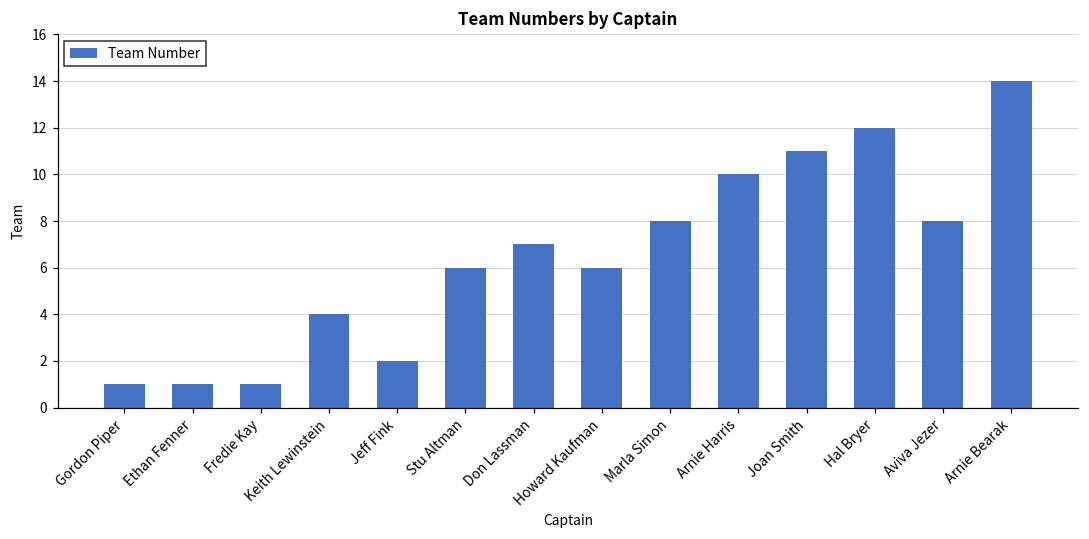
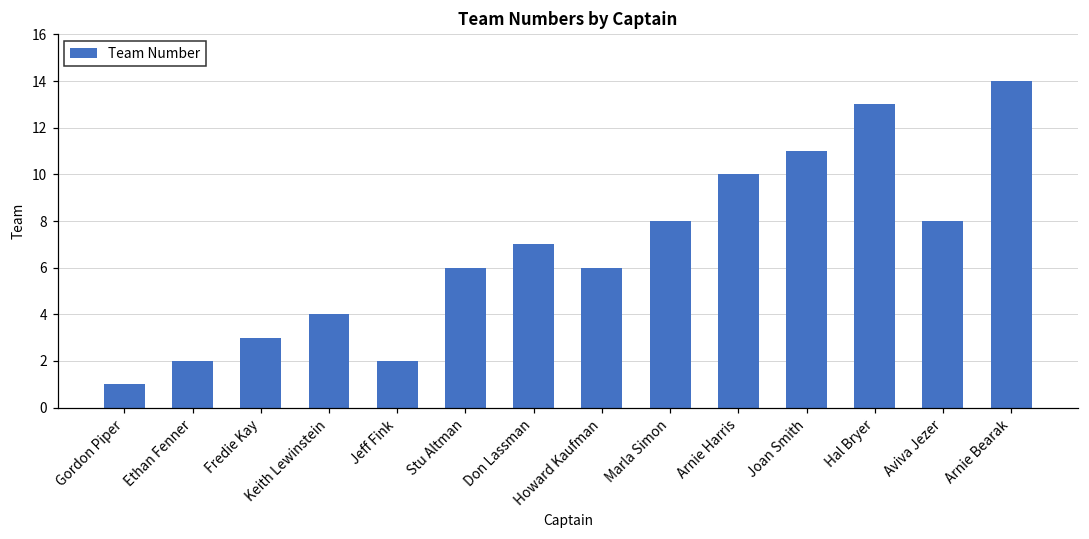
  {
    "Gordon Piper": 1,
-   "Ethan Fenner": 1,
-   "Fredie Kay": 1,
+   "Ethan Fenner": 2,
+   "Fredie Kay": 3,
    "Keith Lewinstein": 4,
    "Jeff Fink": 2,
    "Stu Altman": 6,
    "Don Lassman": 7,
    "Howard Kaufman": 6,
    "Marla Simon": 8,
    "Arnie Harris": 10,
    "Joan Smith": 11,
-   "Hal Bryer": 12,
+   "Hal Bryer": 13,
    "Aviva Jezer": 8,
    "Arnie Bearak": 14
  }
